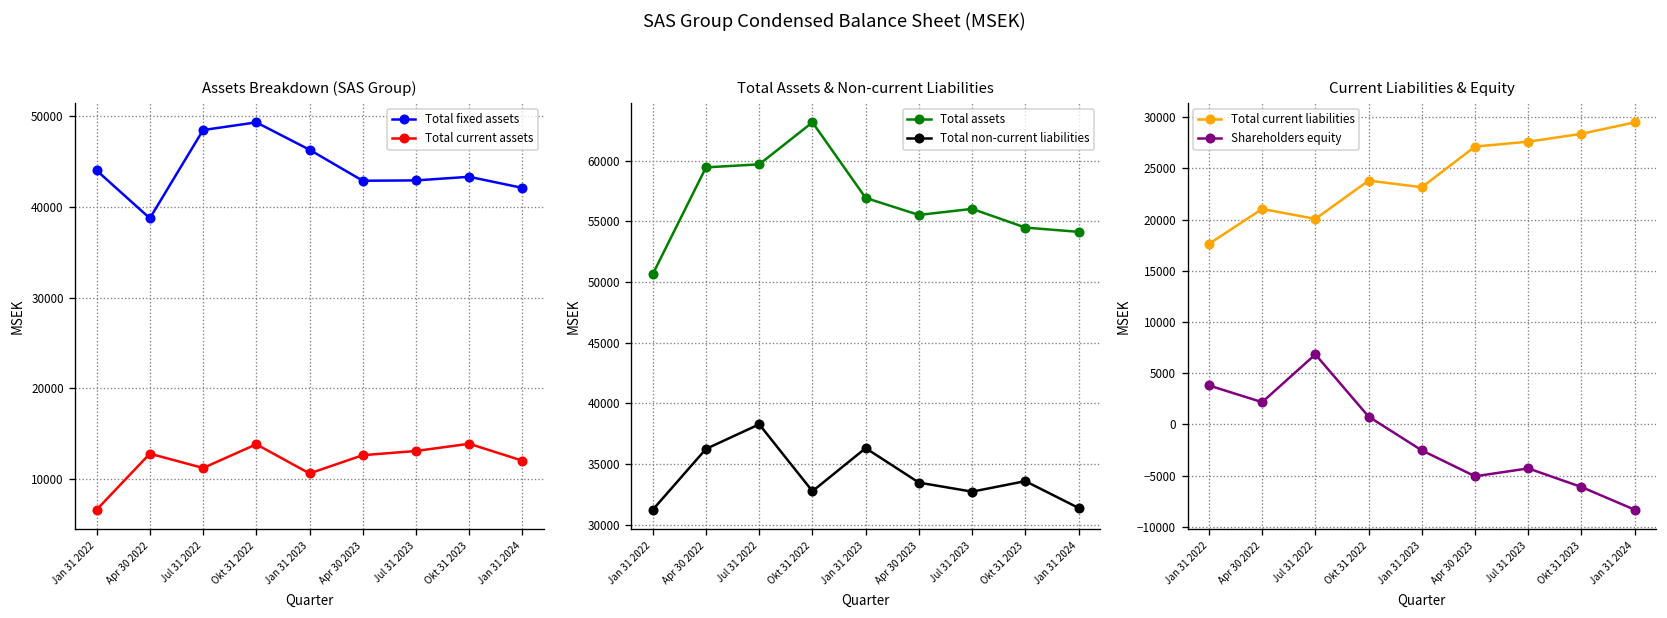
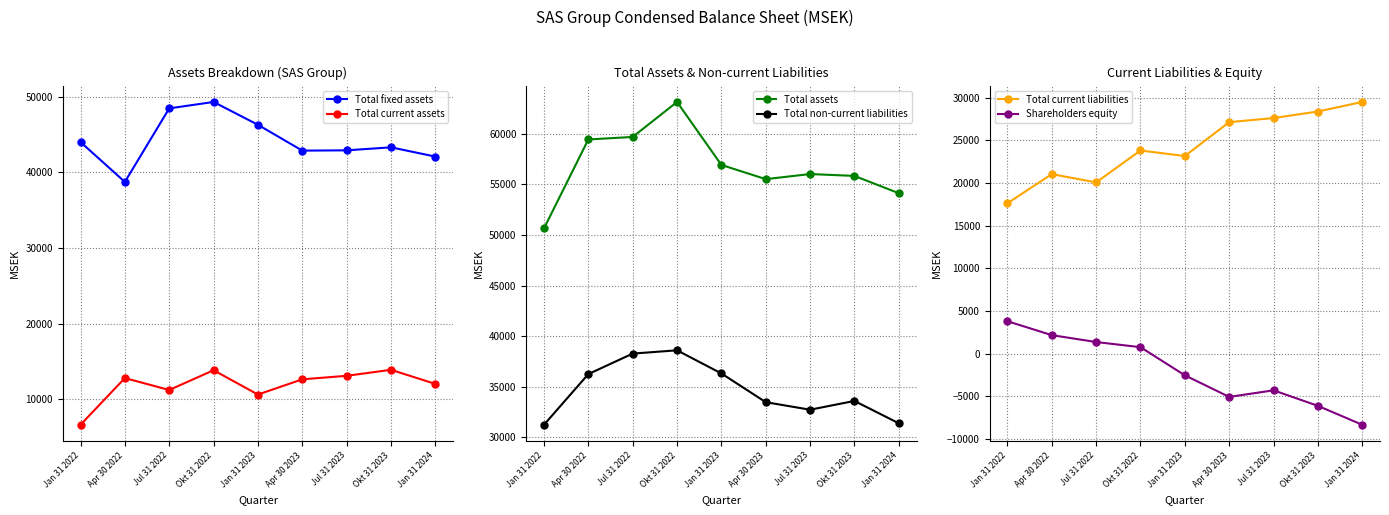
  {
    "Assets Breakdown (SAS Group)": {
      "Total fixed assets": {
        "Jan 31 2022": 44000,
        "Apr 30 2022": 39000,
        "Jul 31 2022": 48000,
        "Okt 31 2022": 49000,
        "Jan 31 2023": 46000,
        "Apr 30 2023": 43000,
        "Jul 31 2023": 43000,
        "Okt 31 2023": 43000,
        "Jan 31 2024": 42000
      },
      "Total current assets": {
        "Jan 31 2022": 7000,
        "Apr 30 2022": 13000,
        "Jul 31 2022": 11000,
        "Okt 31 2022": 14000,
        "Jan 31 2023": 11000,
        "Apr 30 2023": 13000,
        "Jul 31 2023": 13000,
        "Okt 31 2023": 14000,
        "Jan 31 2024": 12000
      }
    },
    "Total Assets & Non-current Liabilities": {
      "Total assets": {
        "Jan 31 2022": 50700,
        "Apr 30 2022": 59400,
        "Jul 31 2022": 59700,
        "Okt 31 2022": 63200,
        "Jan 31 2023": 56900,
        "Apr 30 2023": 55500,
        "Jul 31 2023": 56000,
-       "Okt 31 2023": 54500,
+       "Okt 31 2023": 55800,
        "Jan 31 2024": 54100
      },
      "Total non-current liabilities": {
        "Jan 31 2022": 31200,
        "Apr 30 2022": 36200,
        "Jul 31 2022": 38300,
-       "Okt 31 2022": 32800,
+       "Okt 31 2022": 38600,
        "Jan 31 2023": 36300,
        "Apr 30 2023": 33500,
        "Jul 31 2023": 32700,
        "Okt 31 2023": 33600,
        "Jan 31 2024": 31400
      }
    },
    "Current Liabilities & Equity": {
      "Total current liabilities": {
        "Jan 31 2022": 18000,
        "Apr 30 2022": 21000,
        "Jul 31 2022": 20000,
        "Okt 31 2022": 24000,
        "Jan 31 2023": 23000,
        "Apr 30 2023": 27000,
        "Jul 31 2023": 28000,
        "Okt 31 2023": 28000,
        "Jan 31 2024": 29000
      },
      "Shareholders equity": {
        "Jan 31 2022": 4000,
        "Apr 30 2022": 2000,
-       "Jul 31 2022": 7000,
+       "Jul 31 2022": 1000,
        "Okt 31 2022": 1000,
        "Jan 31 2023": -3000,
        "Apr 30 2023": -5000,
        "Jul 31 2023": -4000,
        "Okt 31 2023": -6000,
        "Jan 31 2024": -8000
      }
    }
  }
